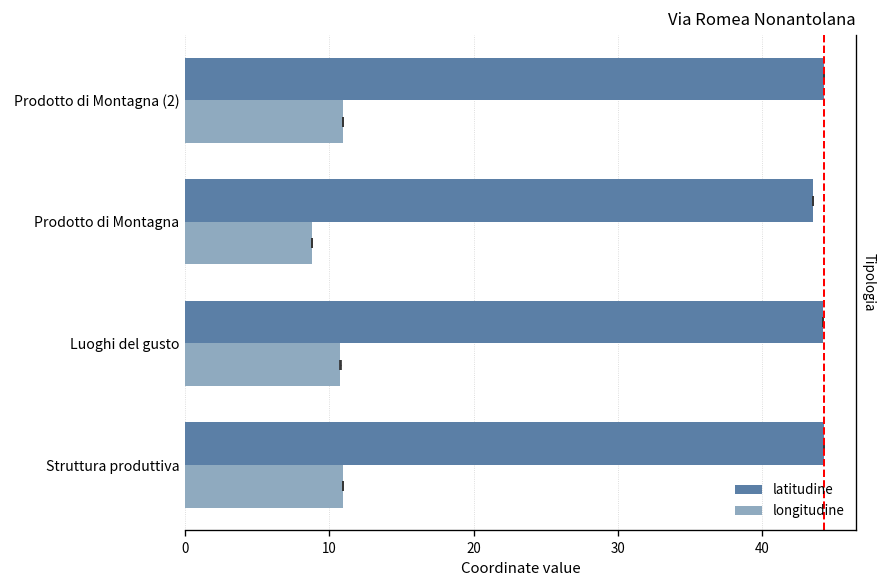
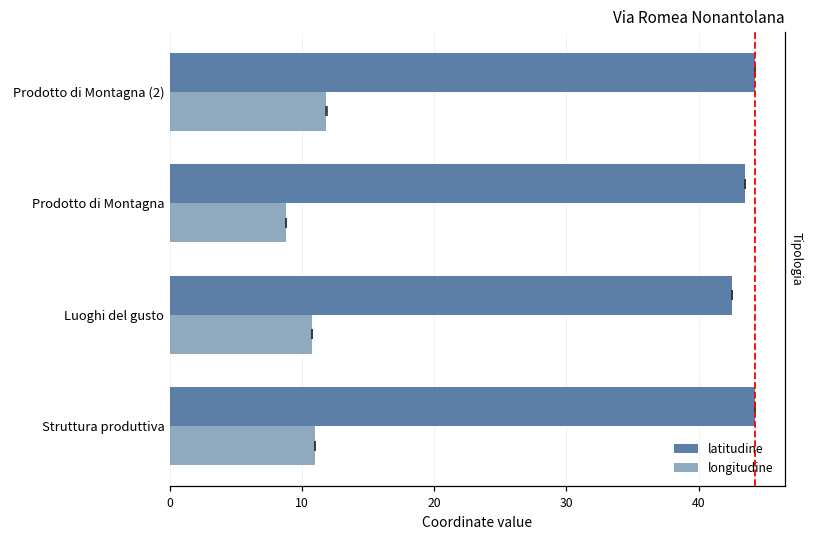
  {
    "latitudine": {
      "Prodotto di Montagna (2)": 44.3,
      "Prodotto di Montagna": 43.5,
-     "Luoghi del gusto": 44.2,
+     "Luoghi del gusto": 42.6,
      "Struttura produttiva": 44.3
    },
    "longitudine": {
-     "Prodotto di Montagna (2)": 11.0,
+     "Prodotto di Montagna (2)": 11.9,
      "Prodotto di Montagna": 8.8,
      "Luoghi del gusto": 10.8,
      "Struttura produttiva": 11.0
    }
  }
